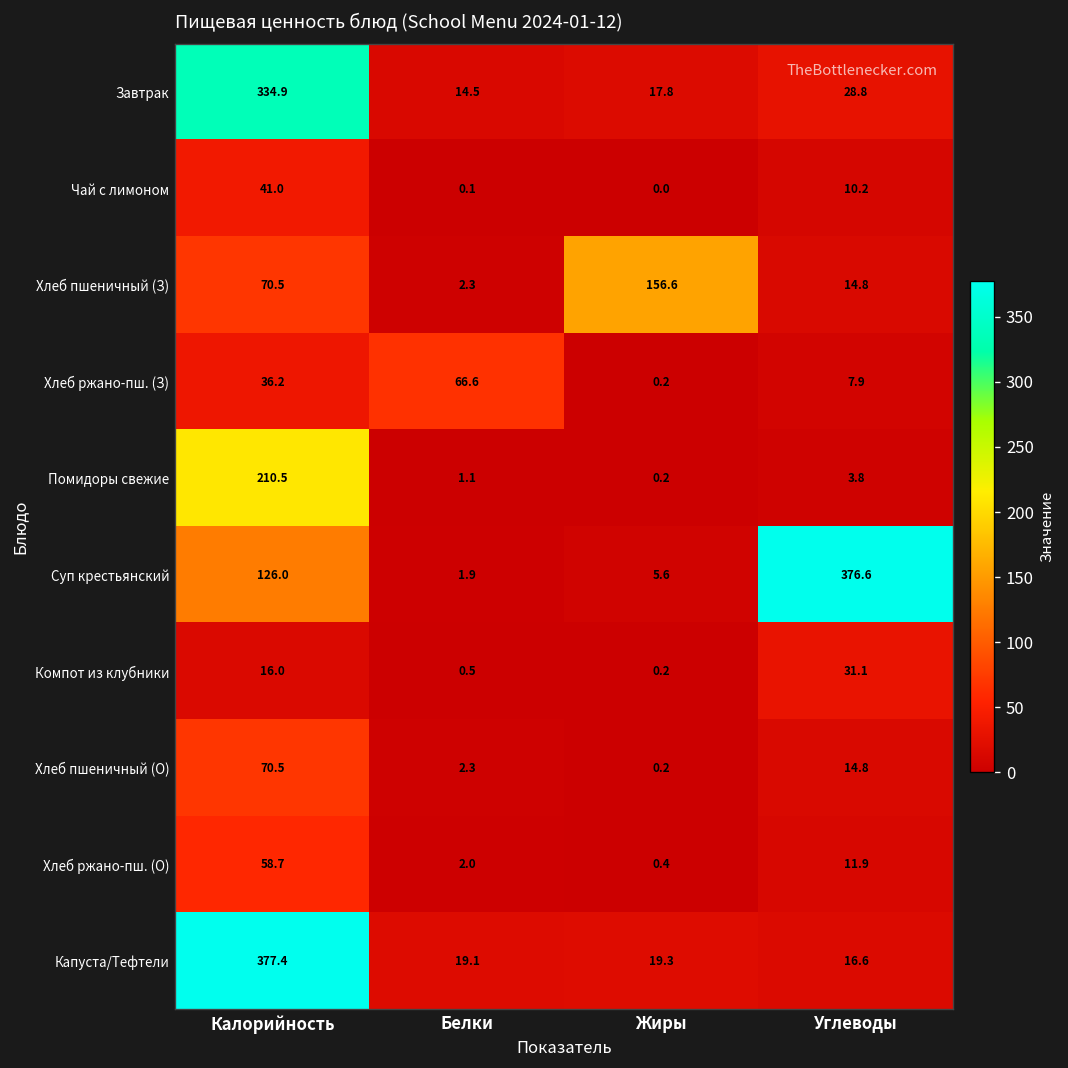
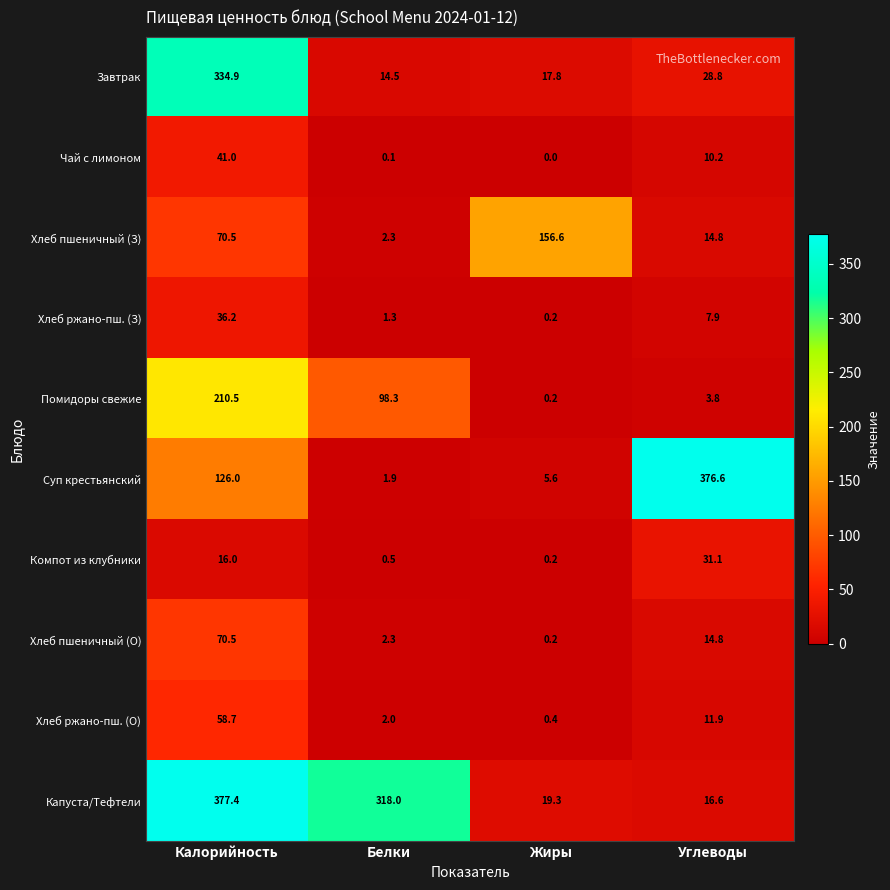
  {
    "Завтрак": {
      "Калорийность": 334.9,
      "Белки": 14.5,
      "Жиры": 17.8
    },
    "Чай с лимоном": {
      "Калорийность": 41.0,
      "Белки": 0.1,
      "Жиры": 0.0,
      "Углеводы": 10.2
    },
    "Хлеб пшеничный (З)": {
      "Калорийность": 70.5,
      "Белки": 2.3,
      "Жиры": 156.6,
      "Углеводы": 14.8
    },
    "Хлеб ржано-пш. (З)": {
      "Калорийность": 36.2,
-     "Белки": 66.6,
+     "Белки": 1.3,
      "Жиры": 0.2,
      "Углеводы": 7.9
    },
    "Помидоры свежие": {
      "Калорийность": 210.5,
-     "Белки": 1.1,
+     "Белки": 98.3,
      "Жиры": 0.2,
      "Углеводы": 3.8
    },
    "Суп крестьянский": {
      "Калорийность": 126.0,
      "Белки": 1.9,
      "Жиры": 5.6,
      "Углеводы": 376.6
    },
    "Компот из клубники": {
      "Калорийность": 16.0,
      "Белки": 0.5,
      "Жиры": 0.2,
      "Углеводы": 31.1
    },
    "Хлеб пшеничный (О)": {
      "Калорийность": 70.5,
      "Белки": 2.3,
      "Жиры": 0.2,
      "Углеводы": 14.8
    },
    "Хлеб ржано-пш. (О)": {
      "Калорийность": 58.7,
      "Белки": 2.0,
      "Жиры": 0.4,
      "Углеводы": 11.9
    },
    "Капуста/Тефтели": {
      "Калорийность": 377.4,
-     "Белки": 19.1,
+     "Белки": 318.0,
      "Жиры": 19.3,
      "Углеводы": 16.6
    }
  }
